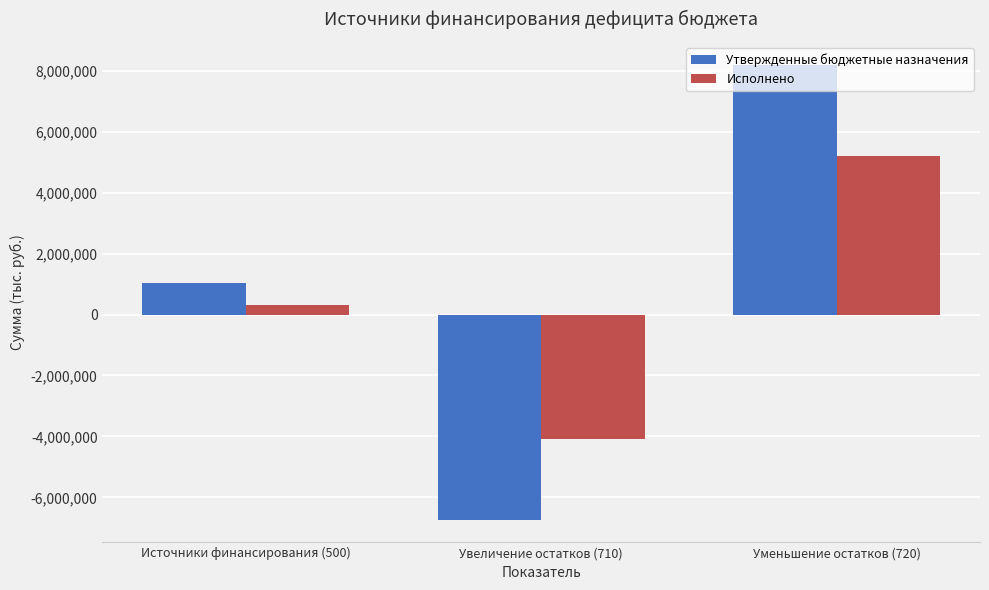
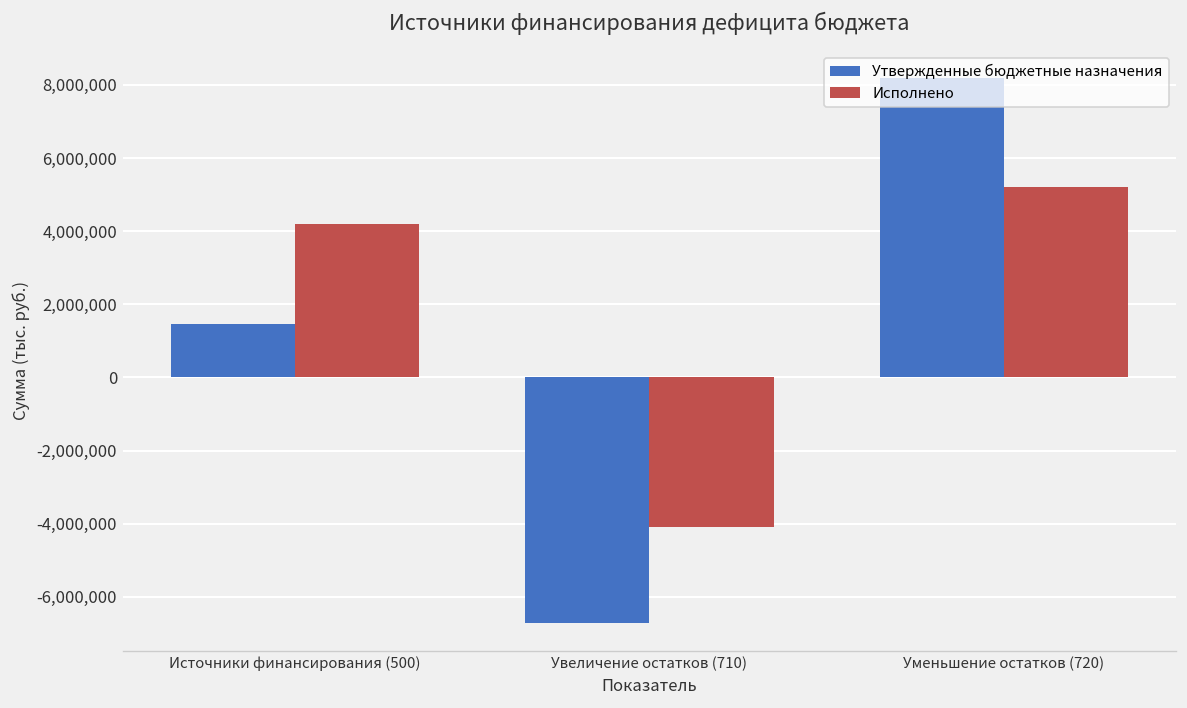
  {
    "Утвержденные бюджетные назначения": {
-     "Источники финансирования (500)": "1,000,000",
+     "Источники финансирования (500)": "1,500,000",
      "Увеличение остатков (710)": "-6,700,000"
    },
    "Исполнено": {
-     "Источники финансирования (500)": "300,000",
+     "Источники финансирования (500)": "4,200,000",
      "Увеличение остатков (710)": "-4,100,000",
      "Уменьшение остатков (720)": "5,200,000"
    }
  }
